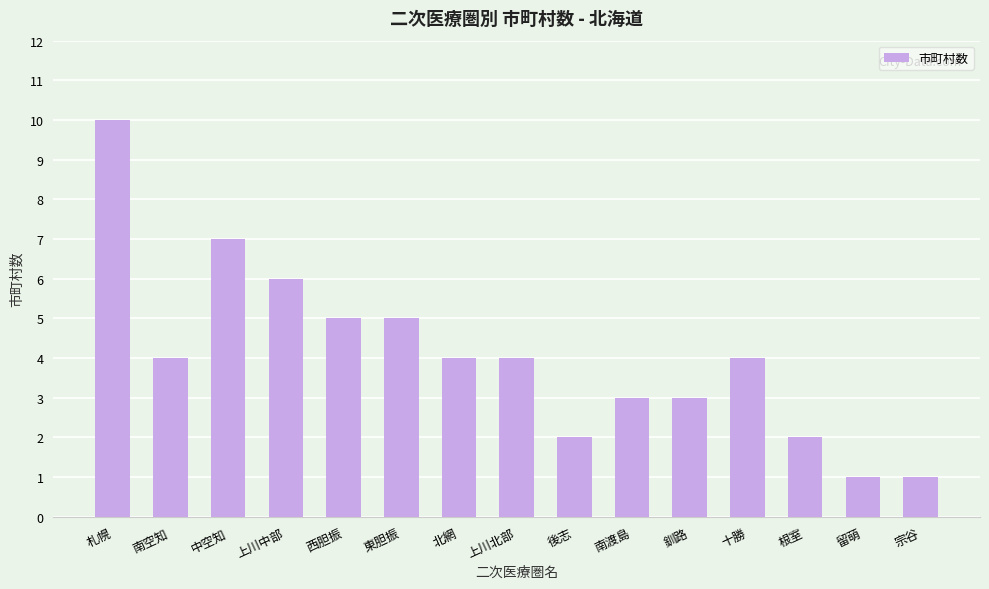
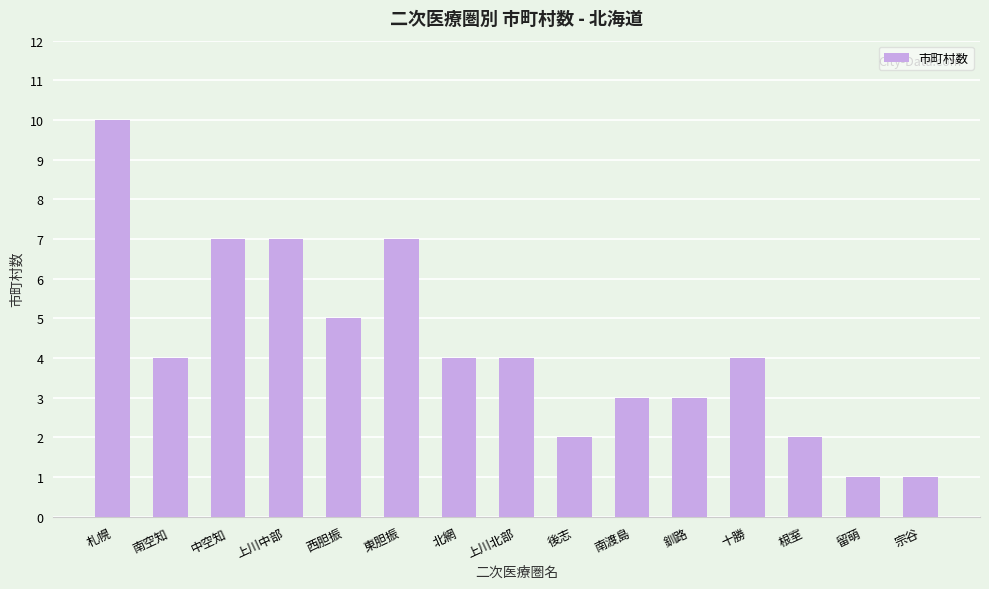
  {
    "札幌": 10,
    "南空知": 4,
    "中空知": 7,
-   "上川中部": 6,
+   "上川中部": 7,
    "西胆振": 5,
-   "東胆振": 5,
+   "東胆振": 7,
    "北網": 4,
    "上川北部": 4,
    "後志": 2,
    "南渡島": 3,
    "釧路": 3,
    "十勝": 4,
    "根室": 2,
    "留萌": 1,
    "宗谷": 1
  }
